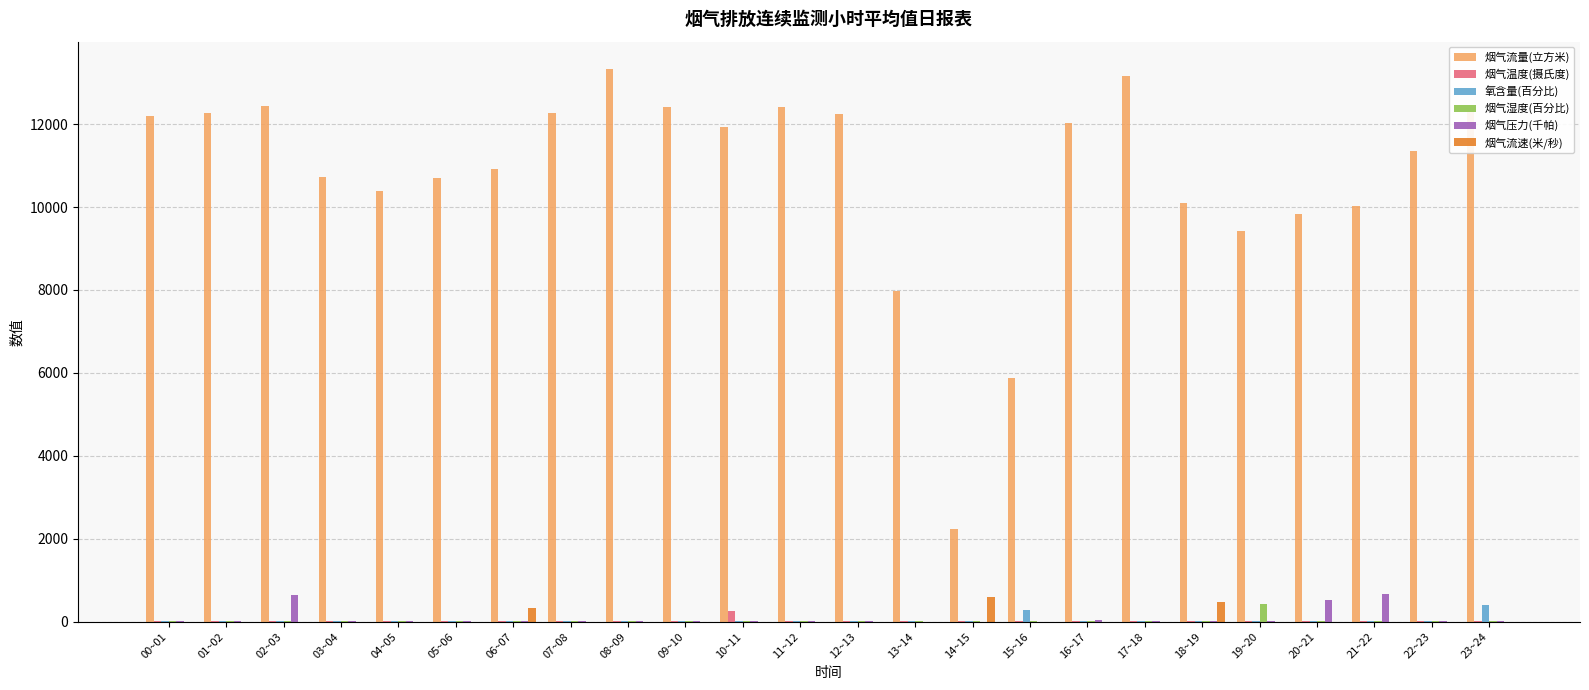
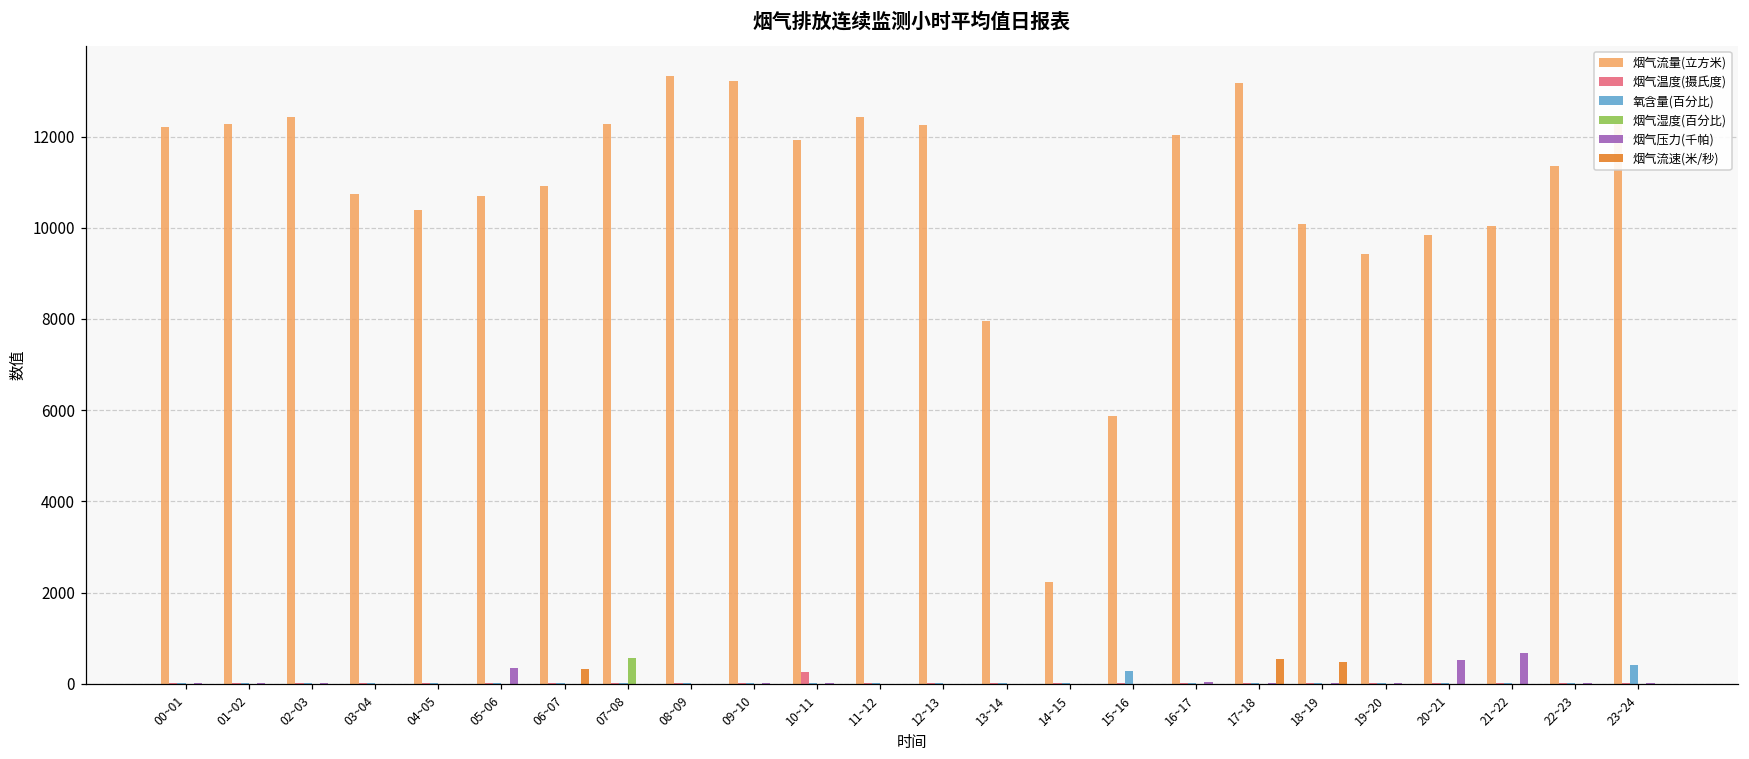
  {
    "烟气流量(立方米)": {
      "00~01": 12200,
      "01~02": 12300,
      "02~03": 12400,
      "03~04": 10700,
      "04~05": 10400,
      "05~06": 10700,
      "06~07": 10900,
      "07~08": 12300,
      "08~09": 13300,
-     "09~10": 12400,
+     "09~10": 13200,
      "10~11": 11900,
      "11~12": 12400,
      "12~13": 12300,
      "13~14": 8000,
      "14~15": 2200,
      "15~16": 5900,
      "16~17": 12000,
      "17~18": 13200,
      "18~19": 10100,
      "19~20": 9400,
      "20~21": 9800,
      "21~22": 10000,
      "22~23": 11300
    },
    "烟气温度(摄氏度)": {
      "10~11": 300
    },
    "氧含量(百分比)": {
      "15~16": 300,
      "23~24": 400
    },
    "烟气湿度(百分比)": {
-     "07~08": 0,
-     "19~20": 400
+     "07~08": 600,
+     "19~20": 0
    },
    "烟气压力(千帕)": {
-     "02~03": 600,
-     "05~06": 0,
+     "02~03": 0,
+     "05~06": 400,
      "20~21": 500,
      "21~22": 700
    },
    "烟气流速(米/秒)": {
      "06~07": 300,
-     "14~15": 600,
-     "17~18": 0,
+     "14~15": 0,
+     "17~18": 600,
      "18~19": 500
    }
  }
